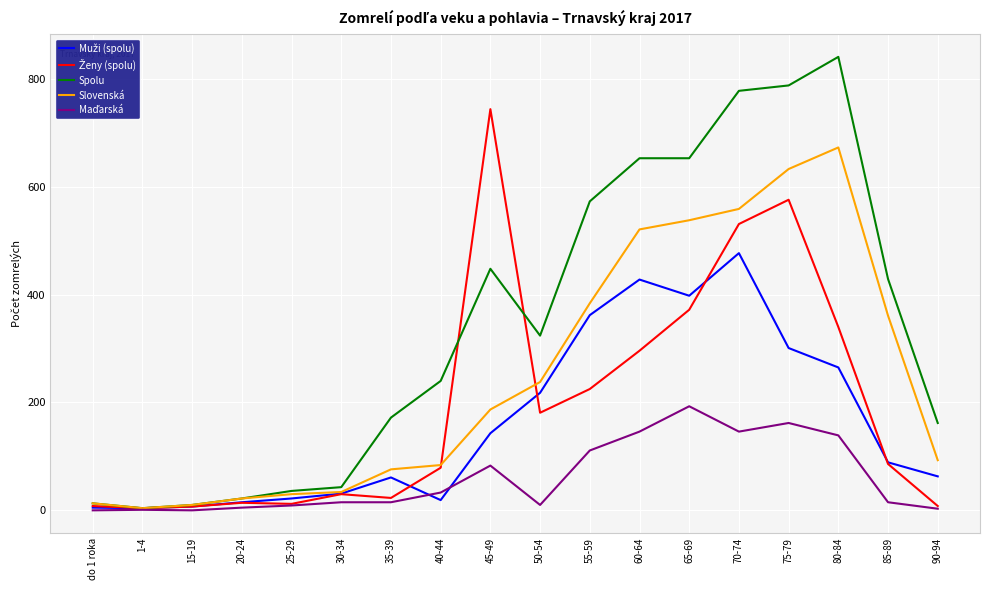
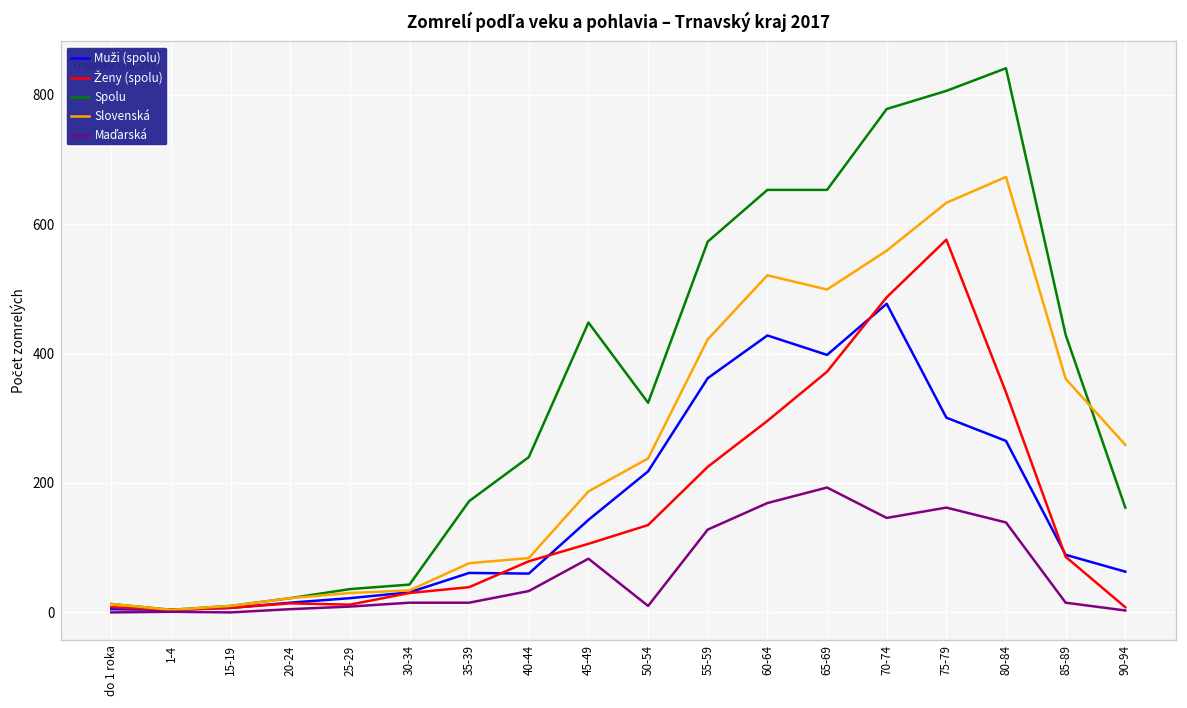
  {
    "Muži (spolu)": {
      "25-29": 20,
      "35-39": 60,
-     "40-44": 20,
+     "40-44": 60,
      "45-49": 140,
      "50-54": 220,
      "55-59": 360,
      "60-64": 430,
      "65-69": 400,
      "70-74": 480,
      "75-79": 300,
      "80-84": 270,
      "90-94": 60
    },
    "Ženy (spolu)": {
-     "35-39": 20,
+     "35-39": 40,
      "40-44": 80,
-     "45-49": 740,
-     "50-54": 180,
+     "45-49": 110,
+     "50-54": 140,
      "55-59": 230,
      "60-64": 300,
      "65-69": 370,
-     "70-74": 530,
+     "70-74": 490,
      "75-79": 580,
      "80-84": 340,
      "90-94": 10
    },
    "Spolu": {
      "25-29": 40,
      "30-34": 40,
      "35-39": 170,
      "40-44": 240,
      "45-49": 450,
      "50-54": 320,
      "55-59": 570,
      "60-64": 650,
      "65-69": 650,
      "70-74": 780,
-     "75-79": 790,
+     "75-79": 810,
      "80-84": 840,
      "85-89": 430,
      "90-94": 160
    },
    "Slovenská": {
      "25-29": 30,
      "35-39": 80,
      "40-44": 80,
      "45-49": 190,
      "50-54": 240,
-     "55-59": 380,
+     "55-59": 420,
      "60-64": 520,
-     "65-69": 540,
+     "65-69": 500,
      "70-74": 560,
      "75-79": 630,
      "80-84": 670,
      "85-89": 360,
-     "90-94": 90
+     "90-94": 260
    },
    "Maďarská": {
      "do 1 roka": 0,
      "15-19": 0,
      "20-24": 10,
      "30-34": 20,
      "35-39": 20,
      "40-44": 30,
      "45-49": 80,
      "50-54": 10,
-     "55-59": 110,
-     "60-64": 150,
+     "55-59": 130,
+     "60-64": 170,
      "65-69": 190,
      "70-74": 150,
      "75-79": 160,
      "80-84": 140,
      "85-89": 20,
      "90-94": 0
    }
  }
